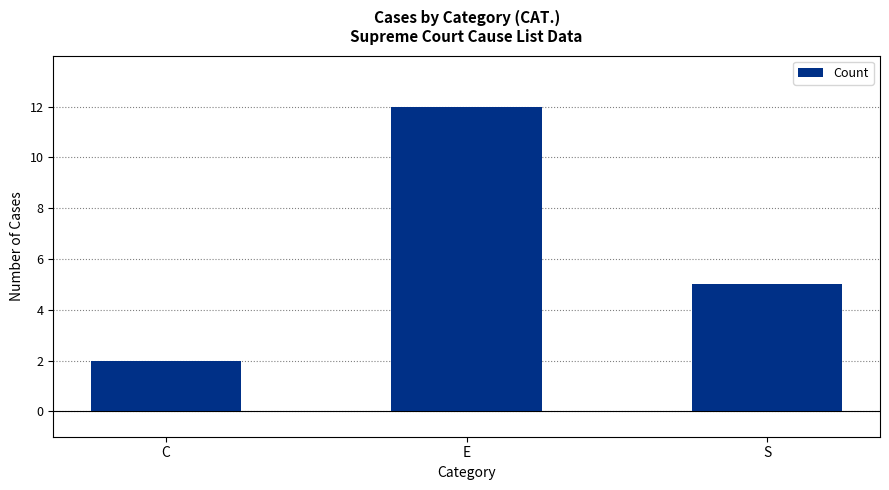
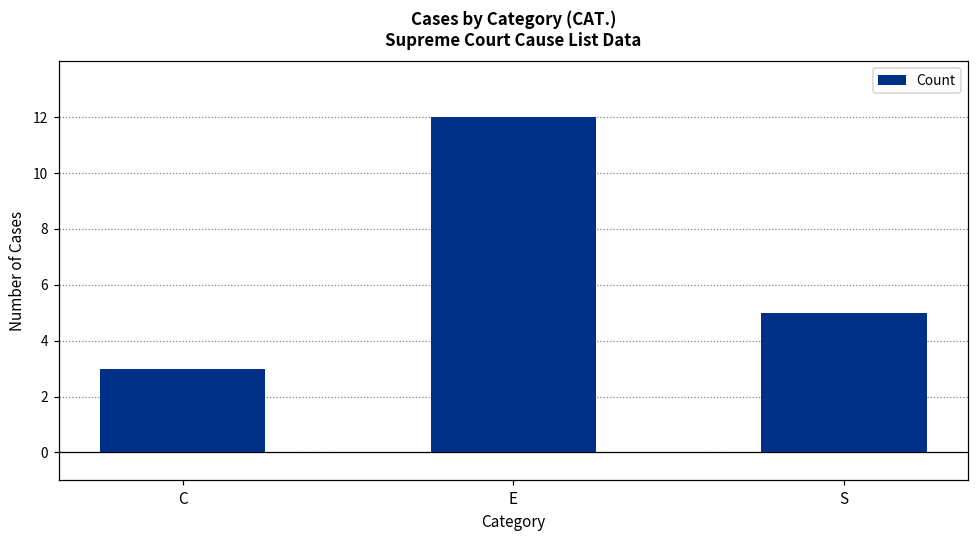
  {
-   "C": 2,
+   "C": 3,
    "E": 12,
    "S": 5
  }
